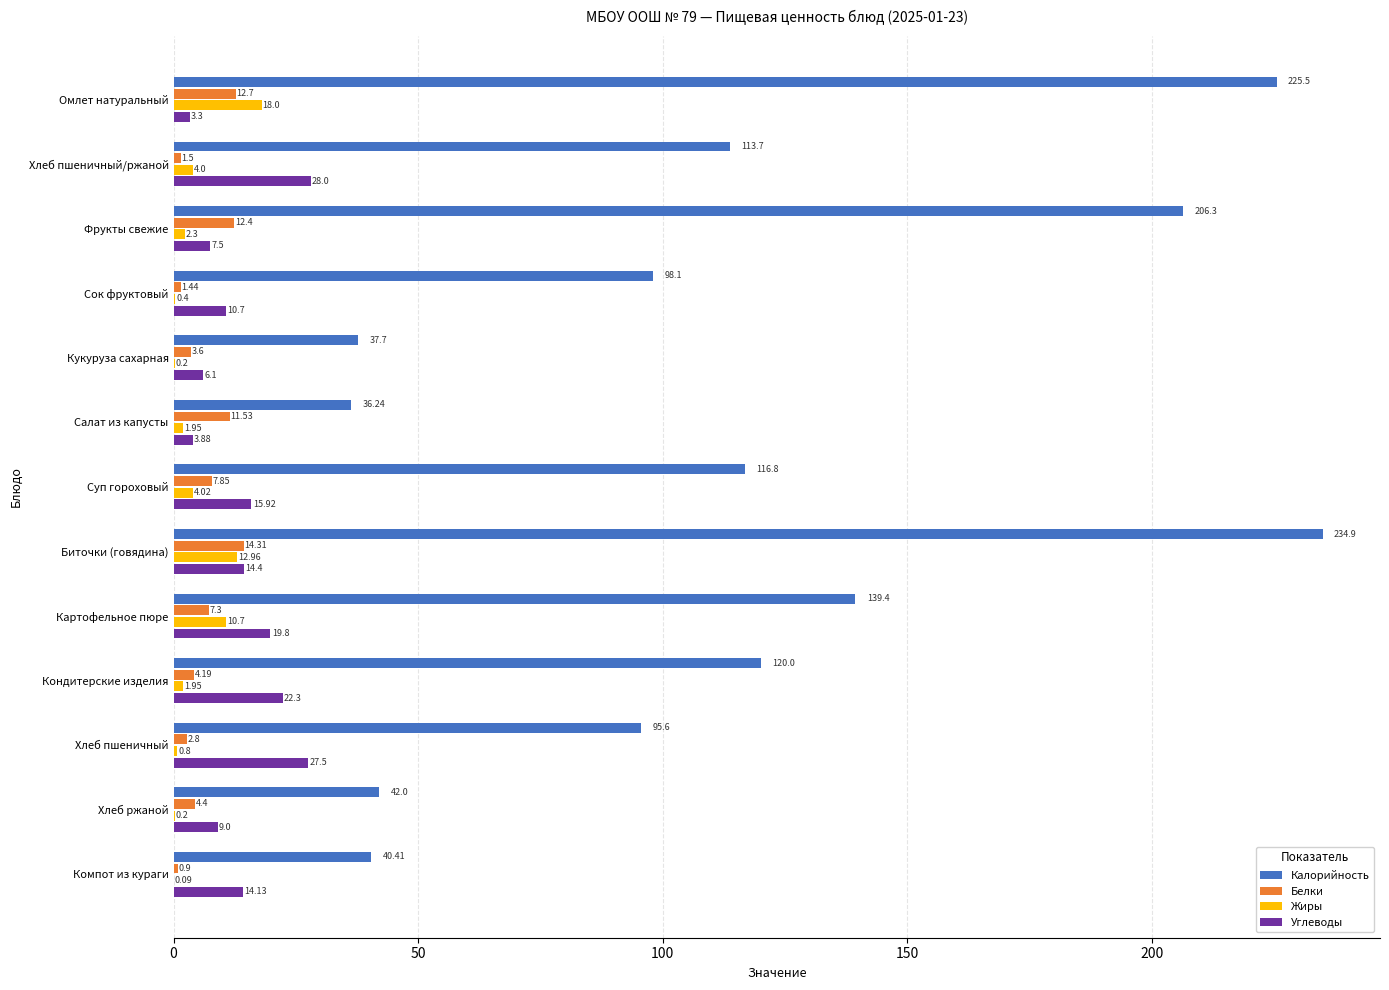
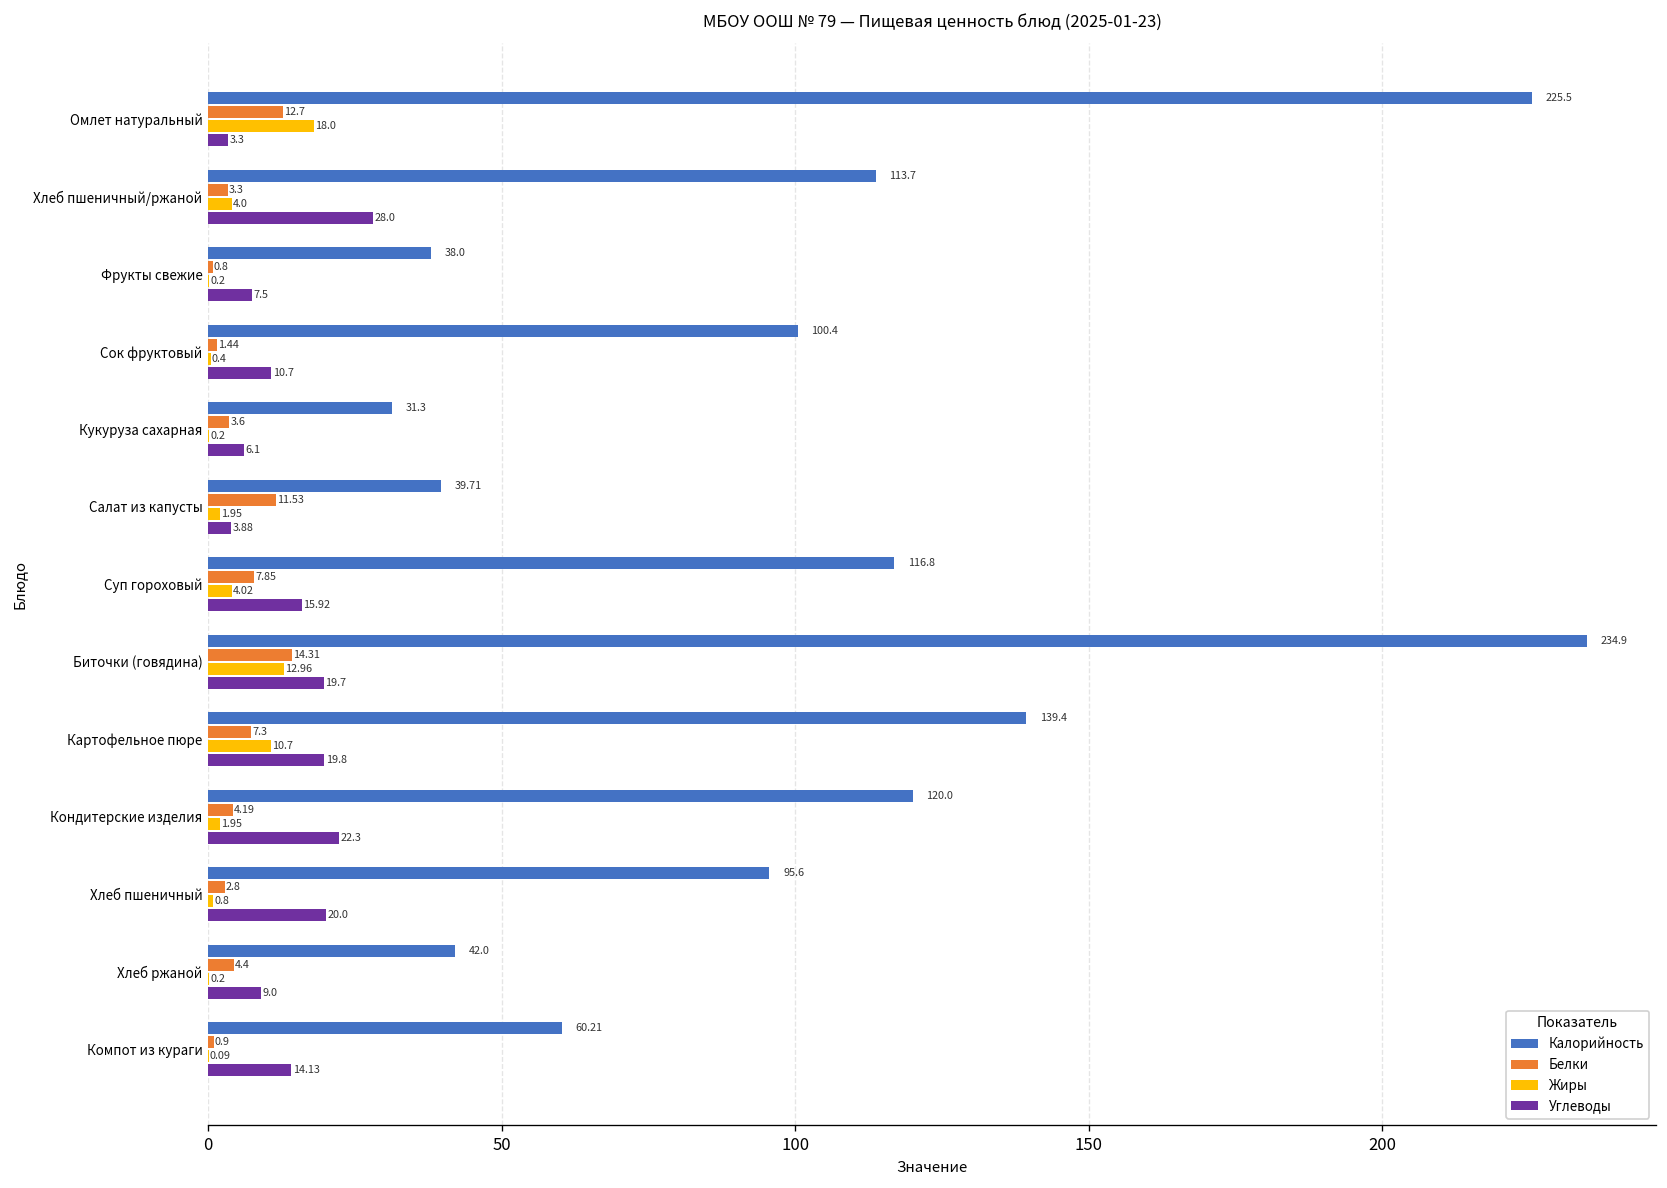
  {
    "Калорийность": {
      "Омлет натуральный": 225.5,
      "Хлеб пшеничный/ржаной": 113.7,
-     "Фрукты свежие": 206.3,
-     "Сок фруктовый": 98.1,
-     "Кукуруза сахарная": 37.7,
-     "Салат из капусты": 36.24,
+     "Фрукты свежие": 38.0,
+     "Сок фруктовый": 100.4,
+     "Кукуруза сахарная": 31.3,
+     "Салат из капусты": 39.71,
      "Суп гороховый": 116.8,
      "Биточки (говядина)": 234.9,
      "Картофельное пюре": 139.4,
      "Кондитерские изделия": 120.0,
      "Хлеб пшеничный": 95.6,
      "Хлеб ржаной": 42.0,
-     "Компот из кураги": 40.41
+     "Компот из кураги": 60.21
    },
    "Белки": {
      "Омлет натуральный": 12.7,
-     "Хлеб пшеничный/ржаной": 1.5,
-     "Фрукты свежие": 12.4,
+     "Хлеб пшеничный/ржаной": 3.3,
+     "Фрукты свежие": 0.8,
      "Сок фруктовый": 1.44,
      "Кукуруза сахарная": 3.6,
      "Салат из капусты": 11.53,
      "Суп гороховый": 7.85,
      "Биточки (говядина)": 14.31,
      "Картофельное пюре": 7.3,
      "Кондитерские изделия": 4.19,
      "Хлеб пшеничный": 2.8,
      "Хлеб ржаной": 4.4,
      "Компот из кураги": 0.9
    },
    "Жиры": {
      "Омлет натуральный": 18.0,
      "Хлеб пшеничный/ржаной": 4.0,
-     "Фрукты свежие": 2.3,
+     "Фрукты свежие": 0.2,
      "Сок фруктовый": 0.4,
      "Кукуруза сахарная": 0.2,
      "Салат из капусты": 1.95,
      "Суп гороховый": 4.02,
      "Биточки (говядина)": 12.96,
      "Картофельное пюре": 10.7,
      "Кондитерские изделия": 1.95,
      "Хлеб пшеничный": 0.8,
      "Хлеб ржаной": 0.2,
      "Компот из кураги": 0.09
    },
    "Углеводы": {
      "Омлет натуральный": 3.3,
      "Хлеб пшеничный/ржаной": 28.0,
      "Фрукты свежие": 7.5,
      "Сок фруктовый": 10.7,
      "Кукуруза сахарная": 6.1,
      "Салат из капусты": 3.88,
      "Суп гороховый": 15.92,
-     "Биточки (говядина)": 14.4,
+     "Биточки (говядина)": 19.7,
      "Картофельное пюре": 19.8,
      "Кондитерские изделия": 22.3,
-     "Хлеб пшеничный": 27.5,
+     "Хлеб пшеничный": 20.0,
      "Хлеб ржаной": 9.0,
      "Компот из кураги": 14.13
    }
  }
